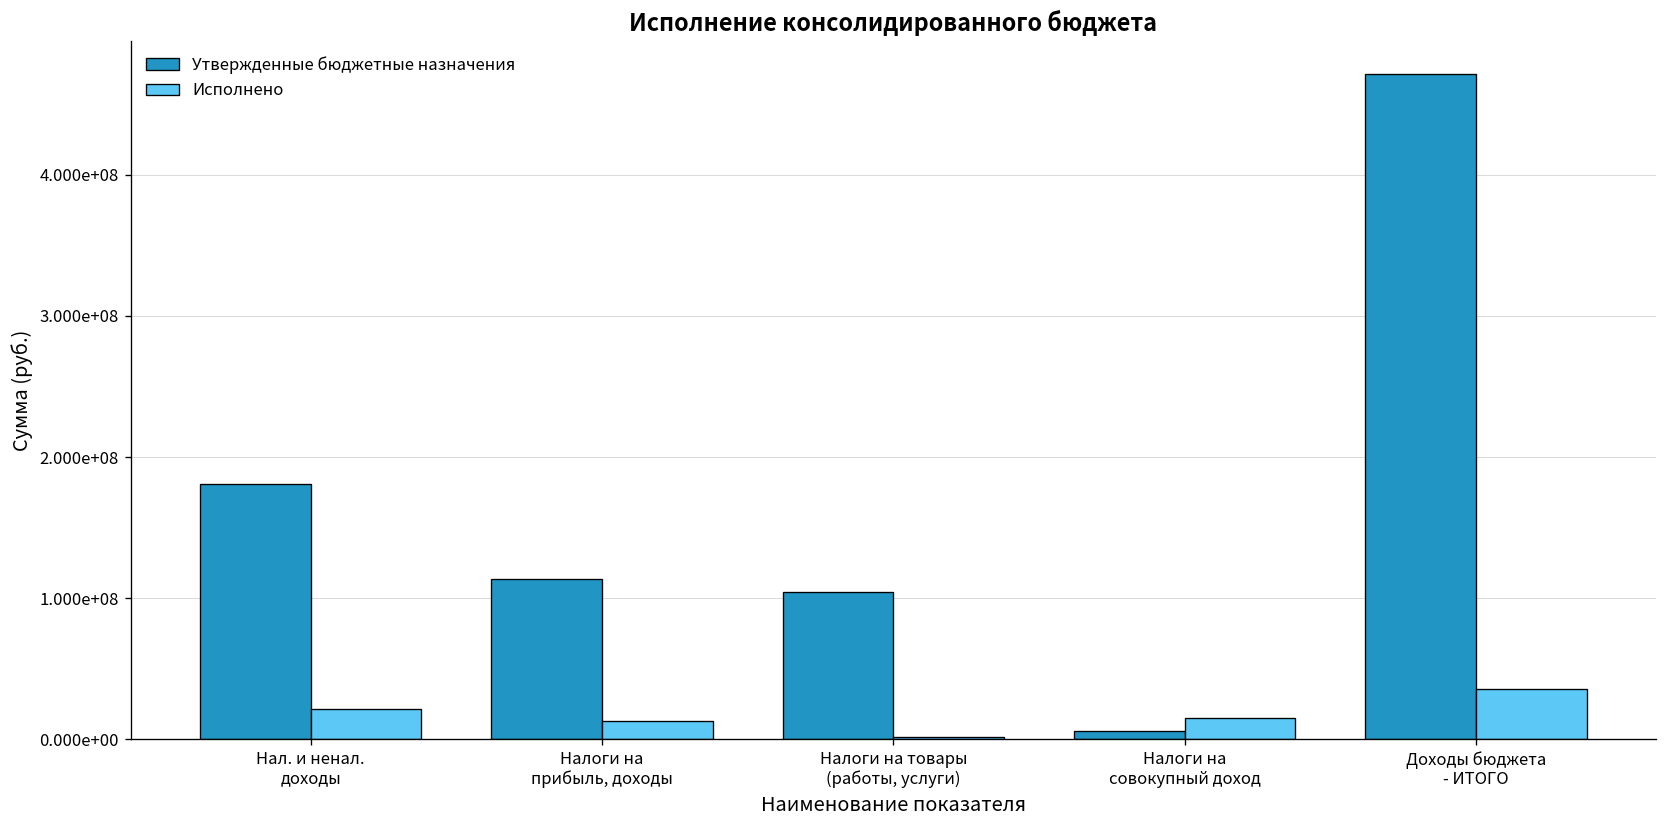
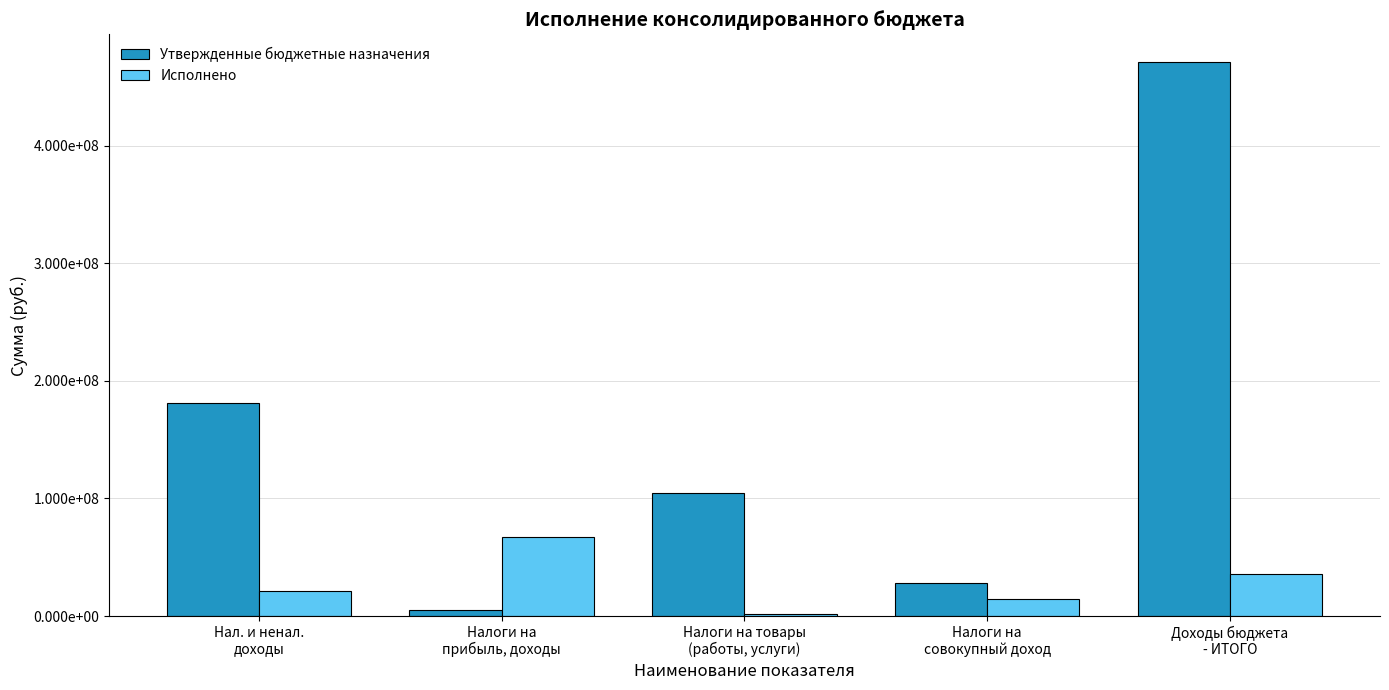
  {
    "Утвержденные бюджетные назначения": {
      "Нал. и ненал. доходы": 181000000,
-     "Налоги на прибыль, доходы": 113000000,
+     "Налоги на прибыль, доходы": 5000000,
      "Налоги на товары (работы, услуги)": 105000000,
-     "Налоги на совокупный доход": 6000000,
+     "Налоги на совокупный доход": 28000000,
      "Доходы бюджета - ИТОГО": 471000000
    },
    "Исполнено": {
      "Нал. и ненал. доходы": 21000000,
-     "Налоги на прибыль, доходы": 13000000,
+     "Налоги на прибыль, доходы": 67000000,
      "Налоги на совокупный доход": 15000000,
      "Доходы бюджета - ИТОГО": 36000000
    }
  }
